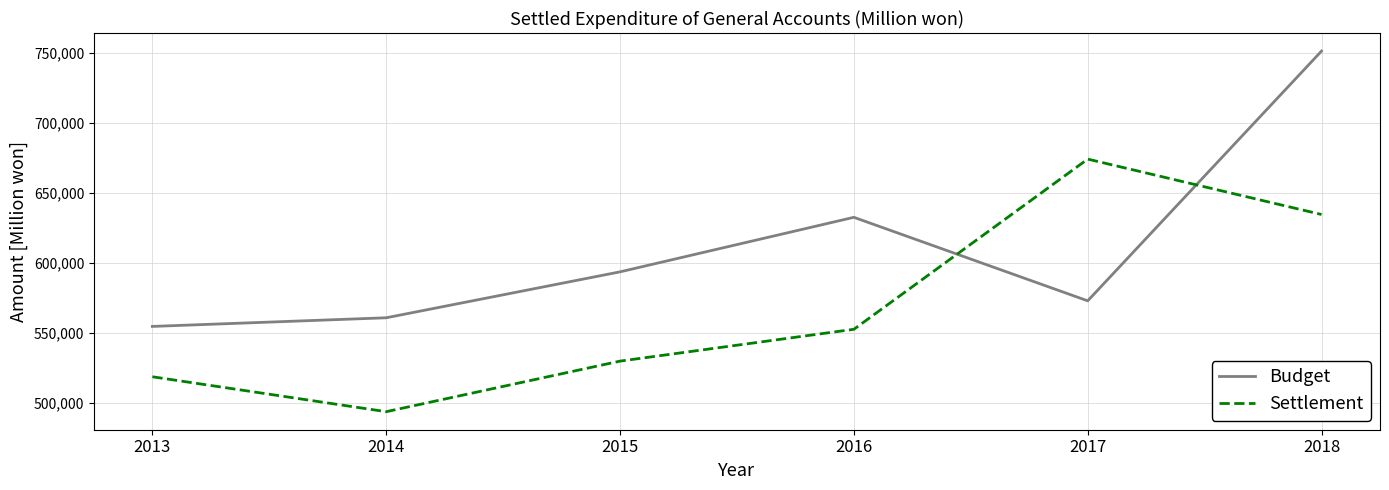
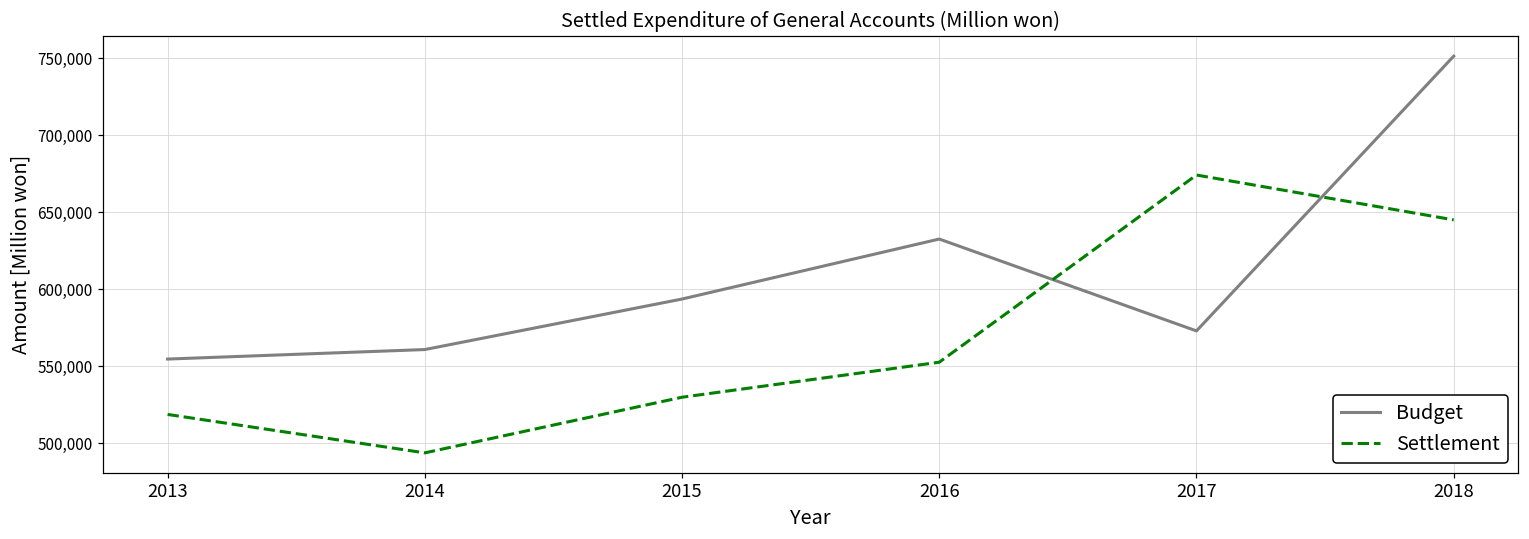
  {
    "Budget": {
      "2013": "555,000",
      "2014": "561,000",
      "2015": "594,000",
      "2016": "633,000",
      "2017": "573,000",
      "2018": "751,000"
    },
    "Settlement": {
      "2013": "519,000",
      "2014": "494,000",
      "2015": "530,000",
      "2016": "553,000",
      "2017": "674,000",
-     "2018": "635,000"
+     "2018": "645,000"
    }
  }
